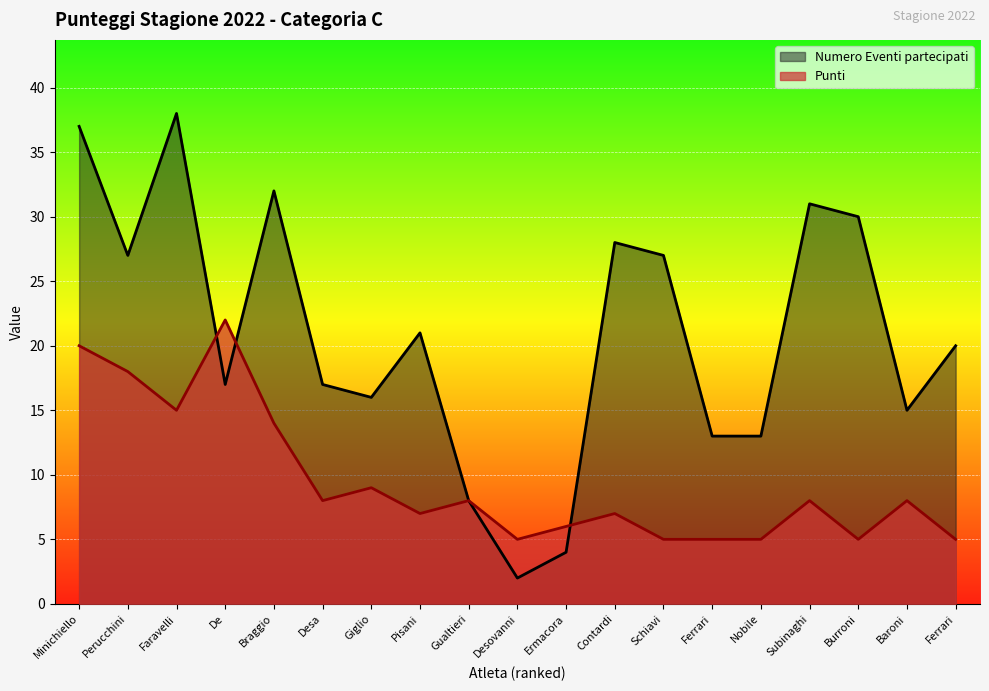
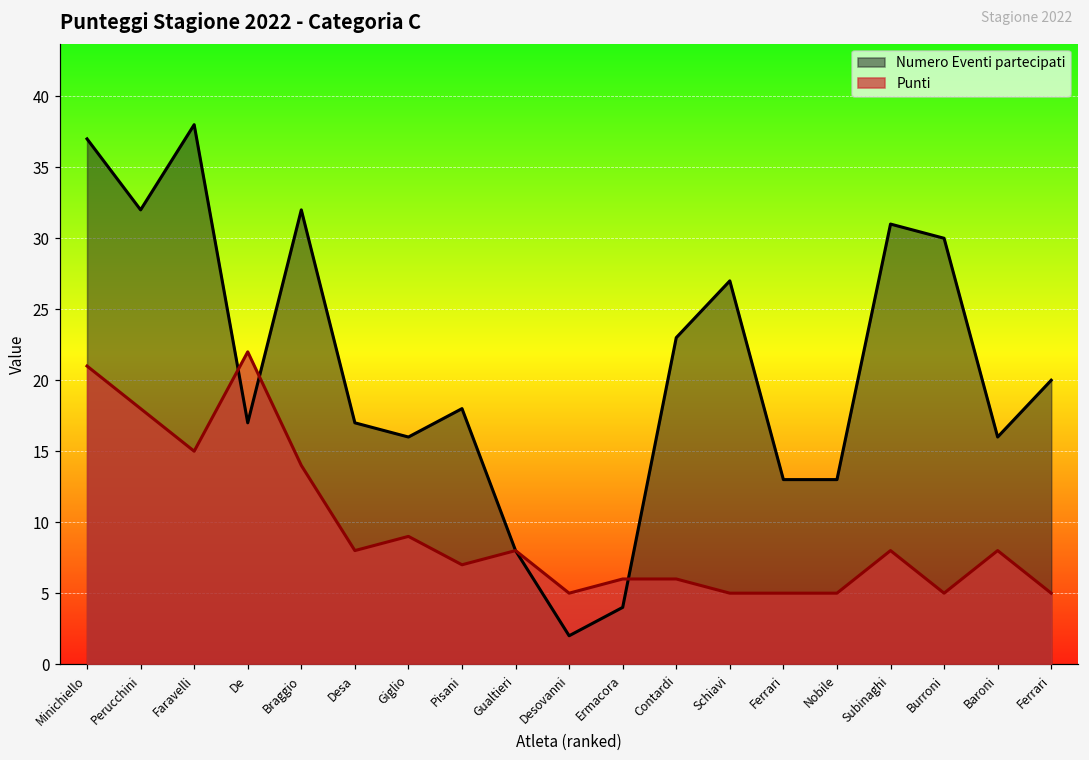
  {
    "Numero Eventi partecipati": {
      "Minichiello": 37,
-     "Perucchini": 27,
+     "Perucchini": 32,
      "Faravelli": 38,
      "De": 17,
      "Braggio": 32,
      "Desa": 17,
      "Giglio": 16,
-     "Pisani": 21,
+     "Pisani": 18,
      "Desovanni": 2,
      "Ermacora": 4,
-     "Contardi": 28,
+     "Contardi": 23,
      "Schiavi": 27,
      "Nobile": 13,
      "Subinaghi": 31,
      "Burroni": 30,
-     "Baroni": 15
+     "Baroni": 16
    },
    "Punti": {
-     "Minichiello": 20,
+     "Minichiello": 21,
      "Perucchini": 18,
      "Faravelli": 15,
      "De": 22,
      "Braggio": 14,
      "Desa": 8,
      "Giglio": 9,
      "Pisani": 7,
      "Desovanni": 5,
      "Ermacora": 6,
-     "Contardi": 7,
+     "Contardi": 6,
      "Schiavi": 5,
      "Nobile": 5,
      "Subinaghi": 8,
      "Burroni": 5,
      "Baroni": 8
    }
  }
